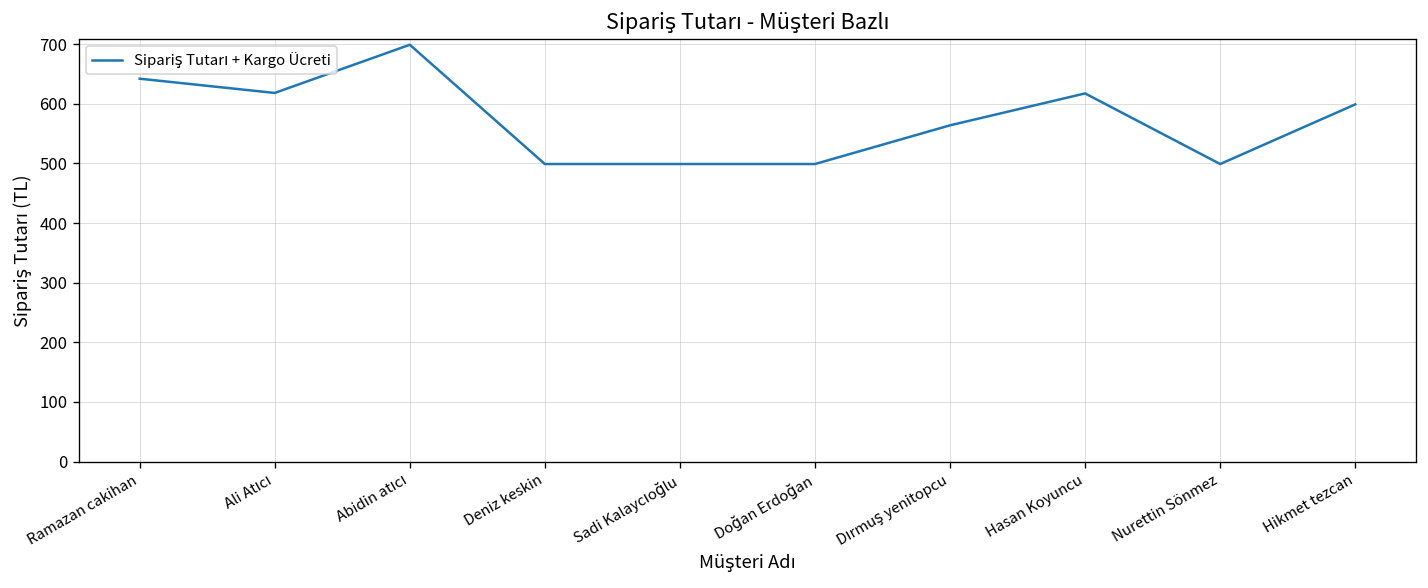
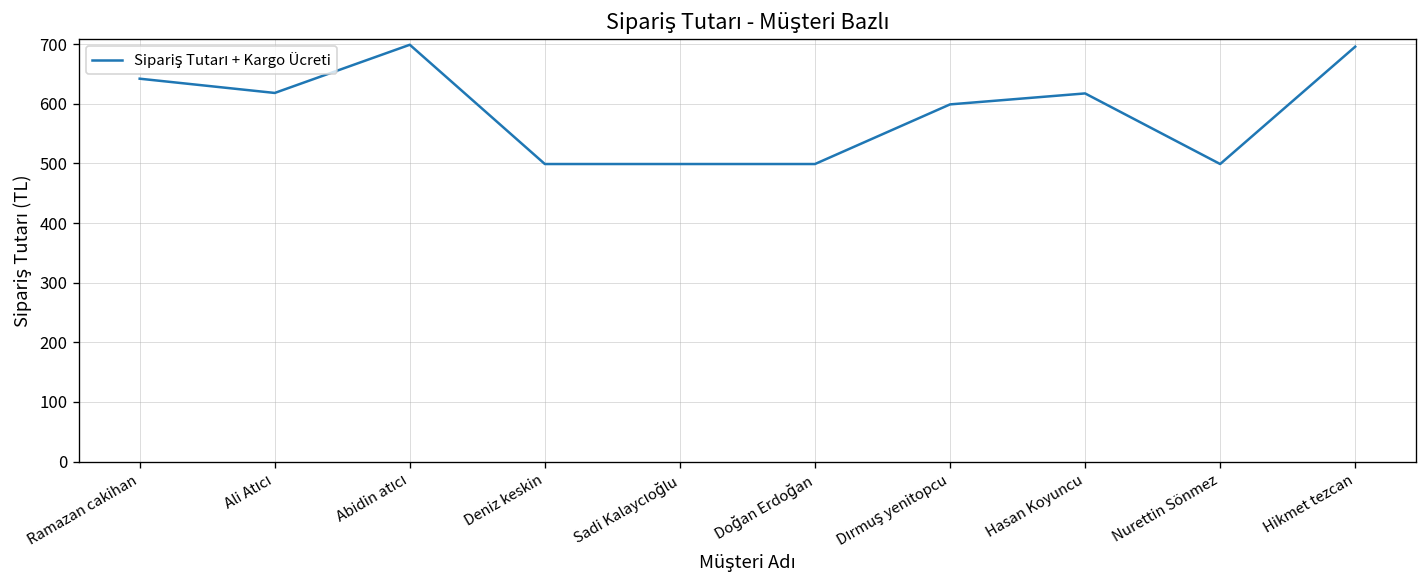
  {
    "Ramazan cakihan": 640,
    "Ali Atıcı": 620,
    "Abidin atıcı": 700,
    "Deniz keskin": 500,
    "Sadi Kalaycıoğlu": 500,
    "Doğan Erdoğan": 500,
-   "Dırmuş yenitopcu": 560,
+   "Dırmuş yenitopcu": 600,
    "Hasan Koyuncu": 620,
    "Nurettin Sönmez": 500,
-   "Hikmet tezcan": 600
+   "Hikmet tezcan": 700
  }
